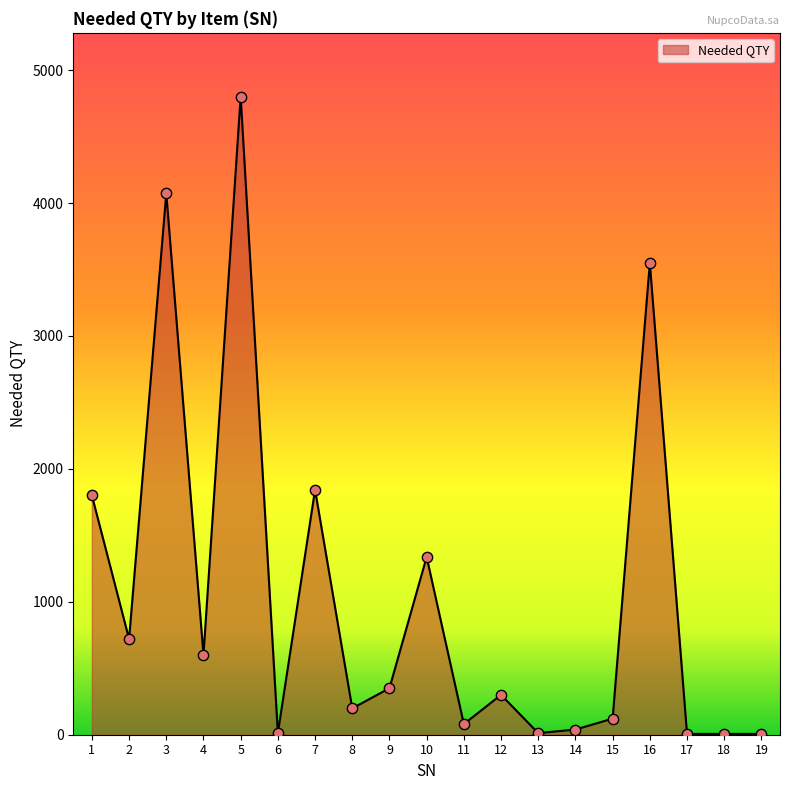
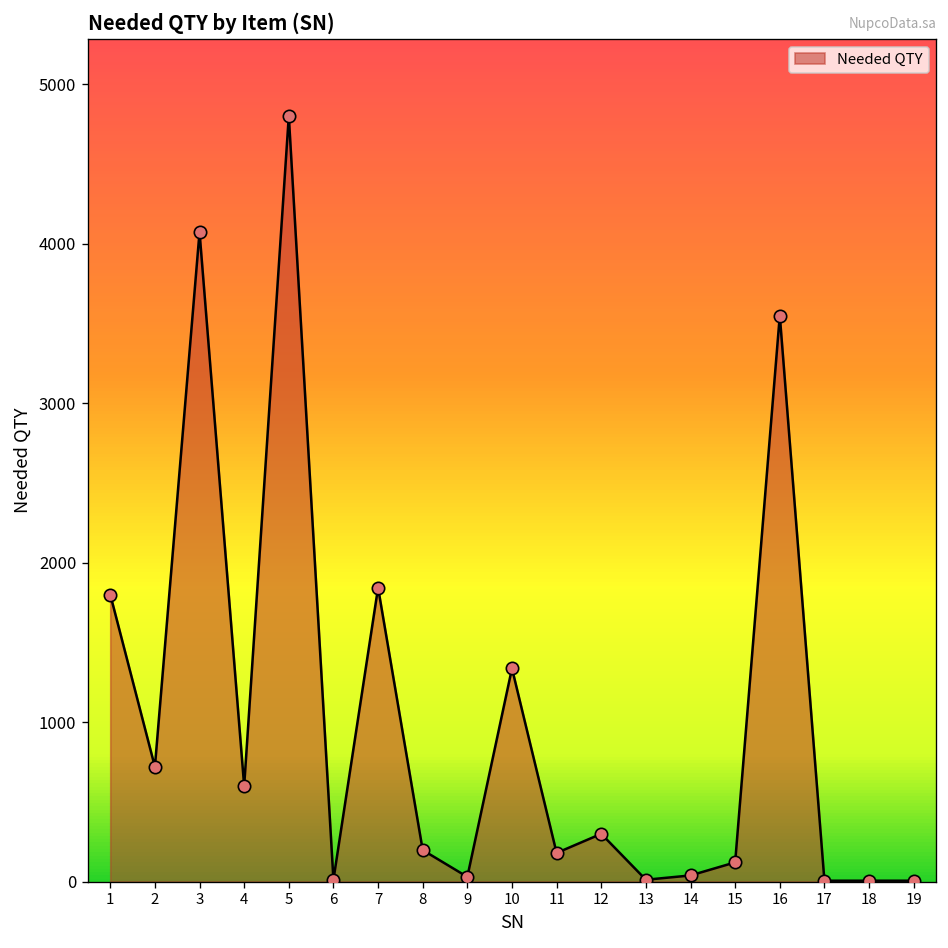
  {
    "1": 1800,
    "2": 720,
    "3": 4070,
    "4": 600,
    "5": 4800,
    "6": 10,
    "7": 1840,
    "8": 200,
-   "9": 350,
+   "9": 30,
    "10": 1340,
-   "11": 80,
+   "11": 180,
    "12": 300,
    "13": 10,
    "14": 40,
    "15": 120,
    "16": 3550,
    "17": 10,
    "18": 10,
    "19": 10
  }
